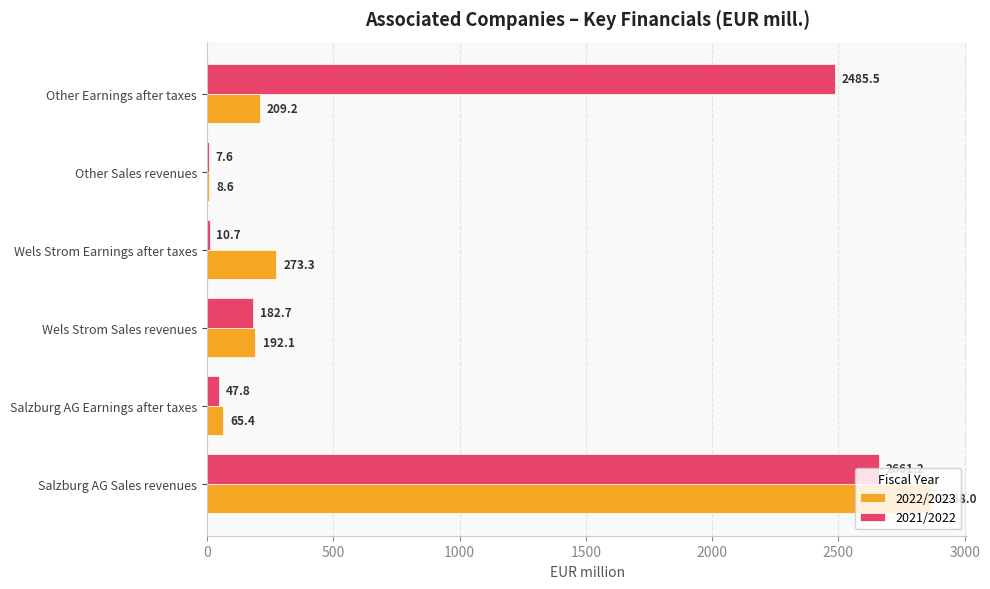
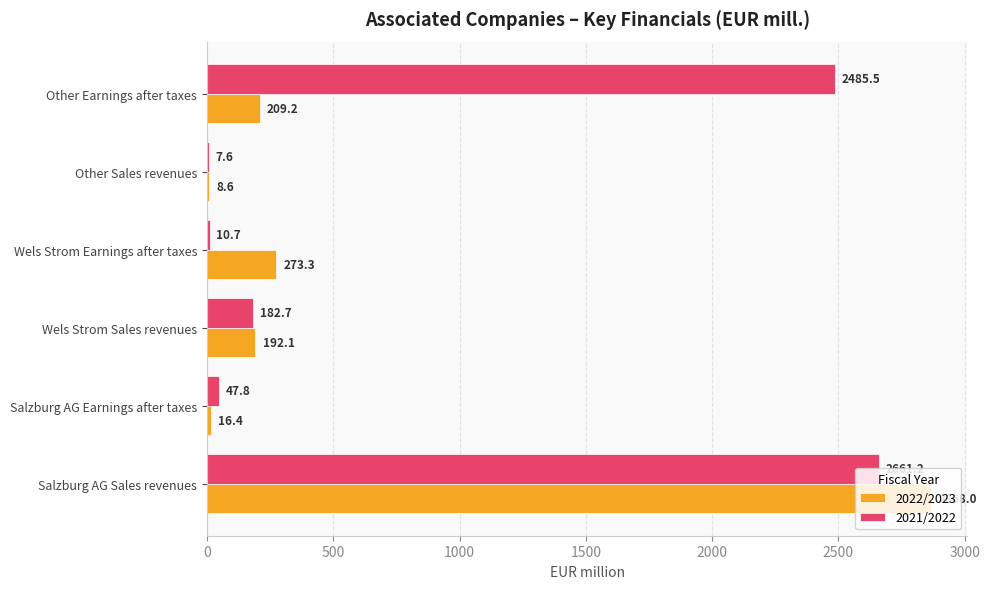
  {
    "2022/2023": {
      "Other Earnings after taxes": 209.2,
      "Other Sales revenues": 8.6,
      "Wels Strom Earnings after taxes": 273.3,
      "Wels Strom Sales revenues": 192.1,
-     "Salzburg AG Earnings after taxes": 65.4
+     "Salzburg AG Earnings after taxes": 16.4
    },
    "2021/2022": {
      "Other Earnings after taxes": 2485.5,
      "Other Sales revenues": 7.6,
      "Wels Strom Earnings after taxes": 10.7,
      "Wels Strom Sales revenues": 182.7,
      "Salzburg AG Earnings after taxes": 47.8
    }
  }
